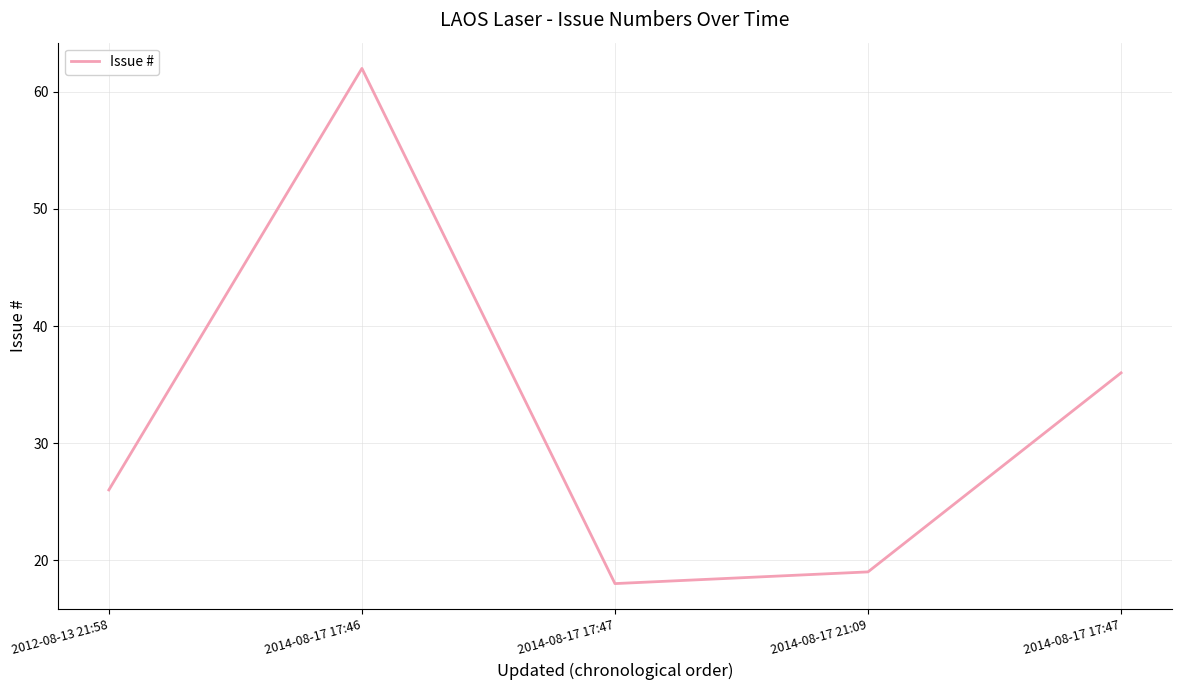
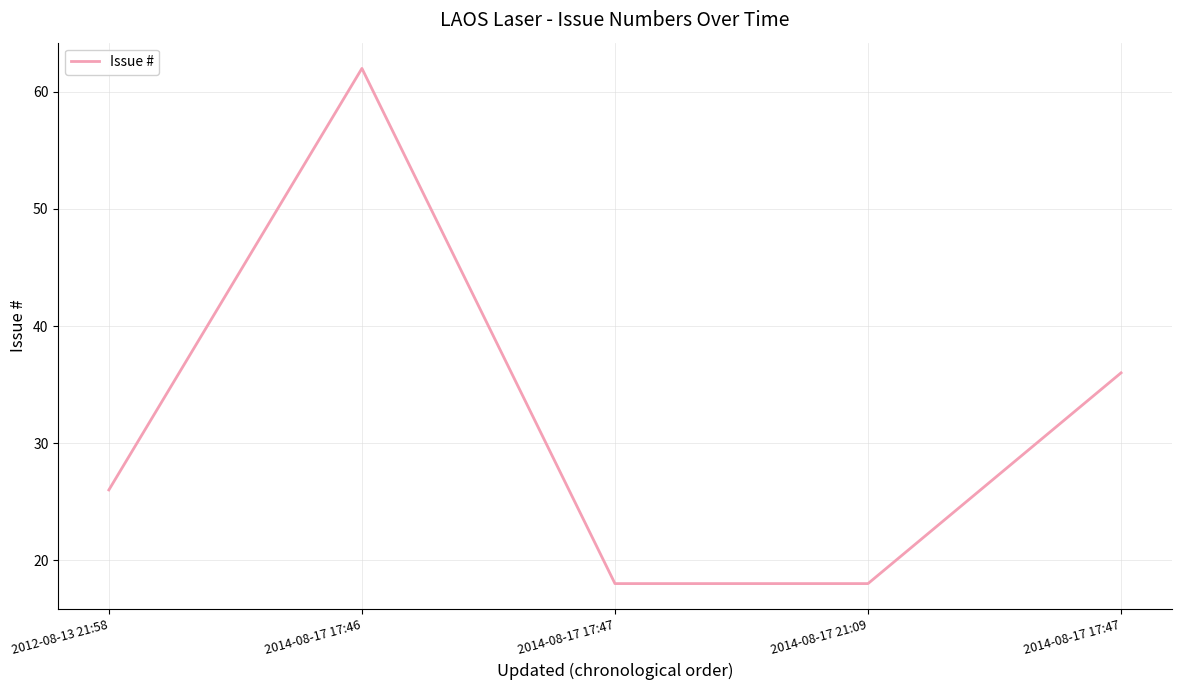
  {
    "2012-08-13 21:58": 26,
    "2014-08-17 17:46": 62,
-   "2014-08-17 21:09": 19
+   "2014-08-17 21:09": 18
  }
